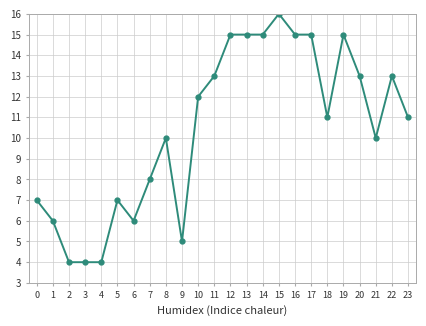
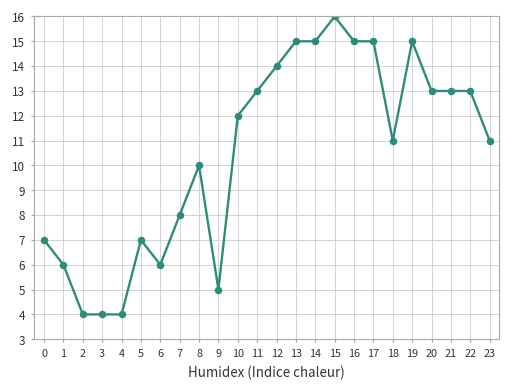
  {
    "0": 7,
    "1": 6,
    "2": 4,
    "3": 4,
    "4": 4,
    "5": 7,
    "6": 6,
    "7": 8,
    "8": 10,
    "9": 5,
    "10": 12,
    "11": 13,
-   "12": 15,
+   "12": 14,
    "13": 15,
    "14": 15,
    "15": 16,
    "16": 15,
    "17": 15,
    "18": 11,
    "19": 15,
    "20": 13,
-   "21": 10,
+   "21": 13,
    "22": 13,
    "23": 11
  }
